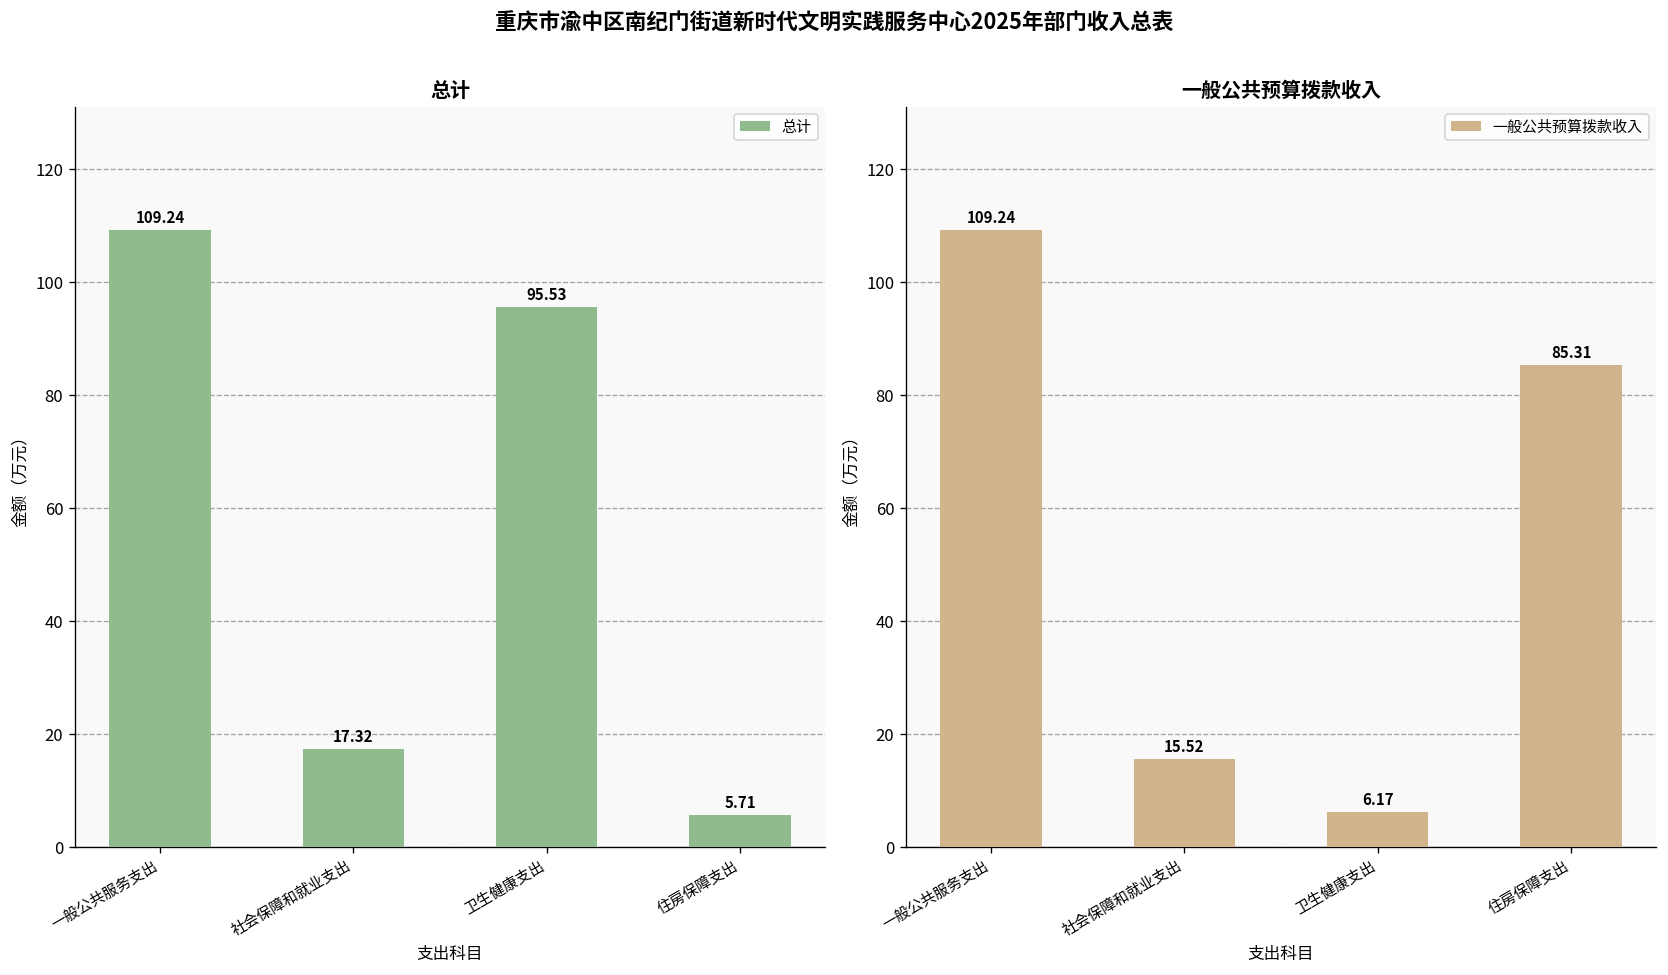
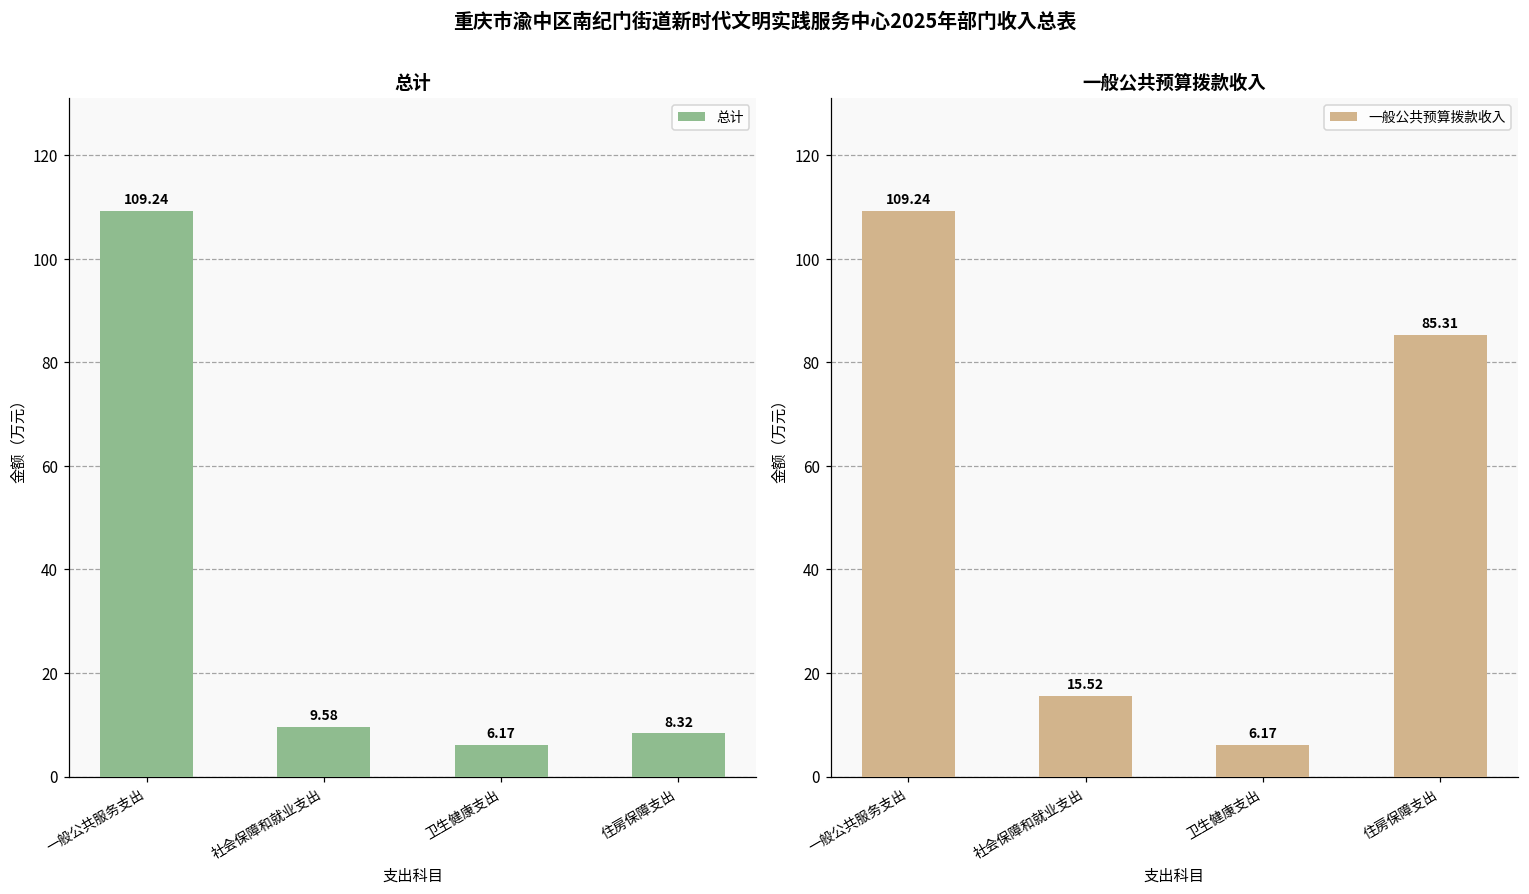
  {
    "总计": {
      "一般公共服务支出": 109.24,
-     "社会保障和就业支出": 17.32,
-     "卫生健康支出": 95.53,
-     "住房保障支出": 5.71
+     "社会保障和就业支出": 9.58,
+     "卫生健康支出": 6.17,
+     "住房保障支出": 8.32
    },
    "一般公共预算拨款收入": {
      "一般公共服务支出": 109.24,
      "社会保障和就业支出": 15.52,
      "卫生健康支出": 6.17,
      "住房保障支出": 85.31
    }
  }
